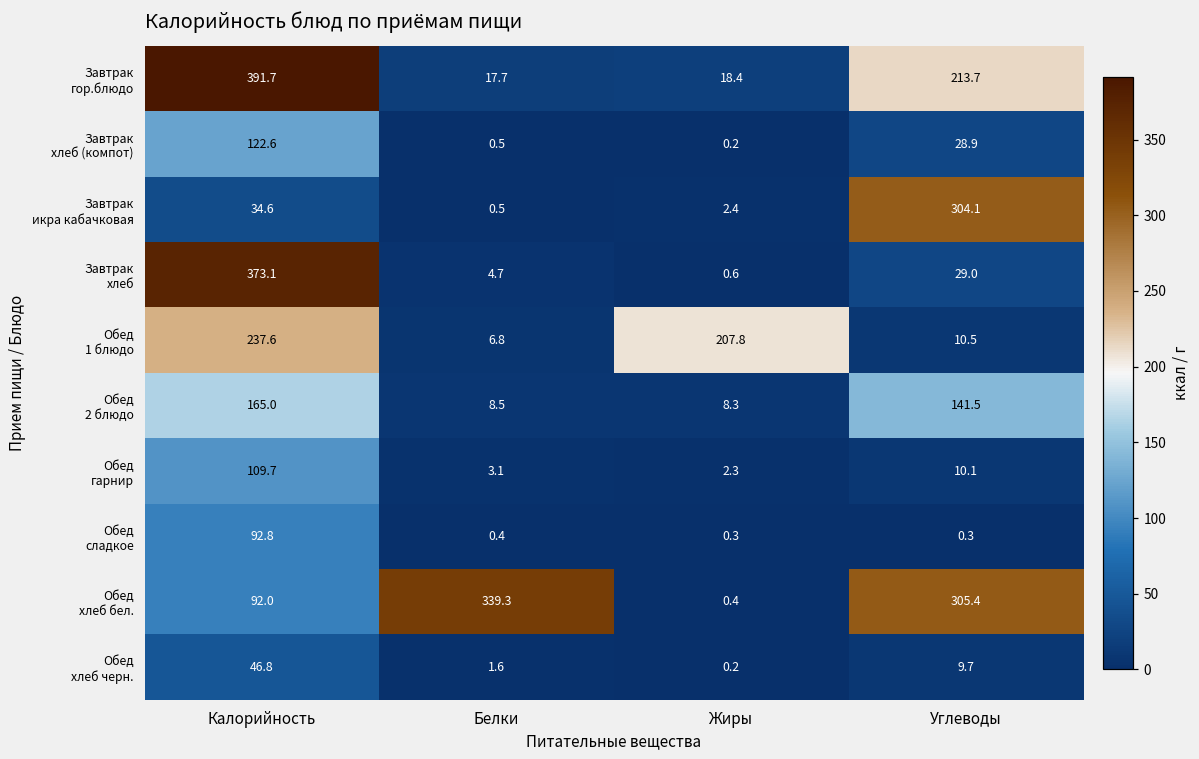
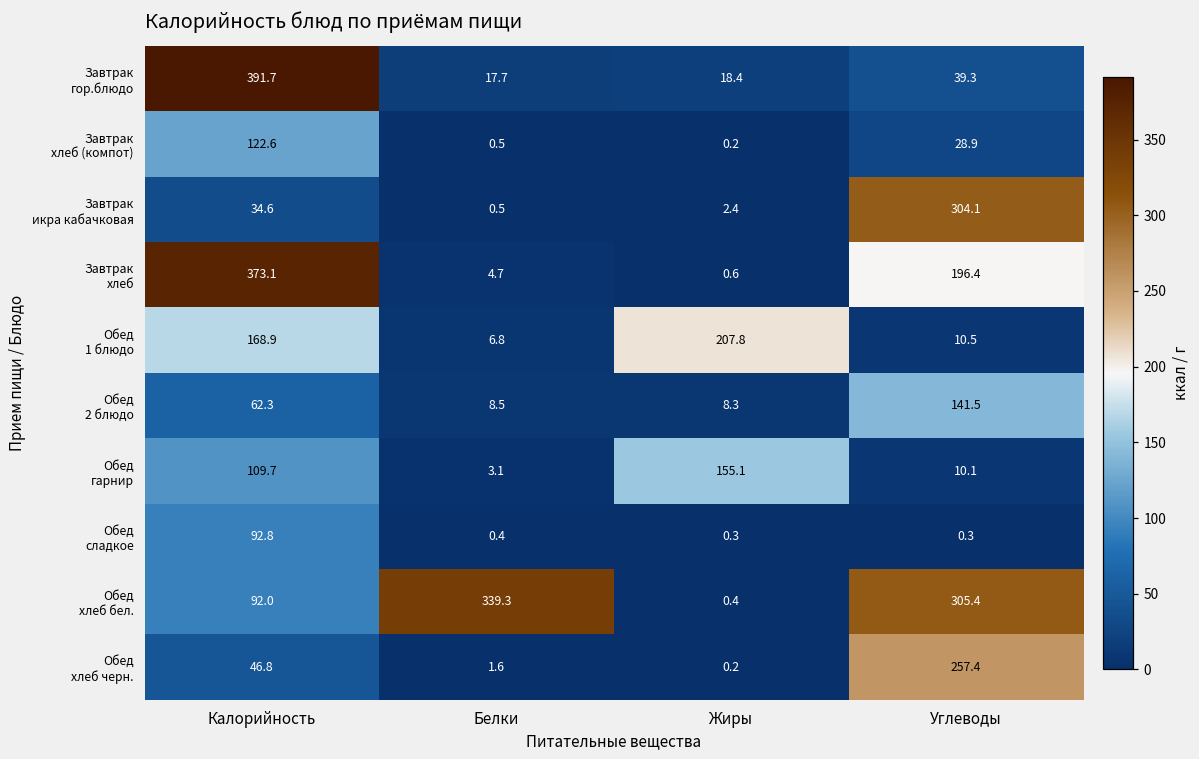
  {
    "Завтрак гор.блюдо": {
      "Калорийность": 391.7,
      "Белки": 17.7,
      "Жиры": 18.4,
-     "Углеводы": 213.7
+     "Углеводы": 39.3
    },
    "Завтрак хлеб (компот)": {
      "Калорийность": 122.6,
      "Белки": 0.5,
      "Жиры": 0.2,
      "Углеводы": 28.9
    },
    "Завтрак икра кабачковая": {
      "Калорийность": 34.6,
      "Белки": 0.5,
      "Жиры": 2.4,
      "Углеводы": 304.1
    },
    "Завтрак хлеб": {
      "Калорийность": 373.1,
      "Белки": 4.7,
      "Жиры": 0.6,
-     "Углеводы": 29.0
+     "Углеводы": 196.4
    },
    "Обед 1 блюдо": {
-     "Калорийность": 237.6,
+     "Калорийность": 168.9,
      "Белки": 6.8,
      "Жиры": 207.8,
      "Углеводы": 10.5
    },
    "Обед 2 блюдо": {
-     "Калорийность": 165.0,
+     "Калорийность": 62.3,
      "Белки": 8.5,
      "Жиры": 8.3,
      "Углеводы": 141.5
    },
    "Обед гарнир": {
      "Калорийность": 109.7,
      "Белки": 3.1,
-     "Жиры": 2.3,
+     "Жиры": 155.1,
      "Углеводы": 10.1
    },
    "Обед сладкое": {
      "Калорийность": 92.8,
      "Белки": 0.4,
      "Жиры": 0.3,
      "Углеводы": 0.3
    },
    "Обед хлеб бел.": {
      "Калорийность": 92.0,
      "Белки": 339.3,
      "Жиры": 0.4,
      "Углеводы": 305.4
    },
    "Обед хлеб черн.": {
      "Калорийность": 46.8,
      "Белки": 1.6,
      "Жиры": 0.2,
-     "Углеводы": 9.7
+     "Углеводы": 257.4
    }
  }
